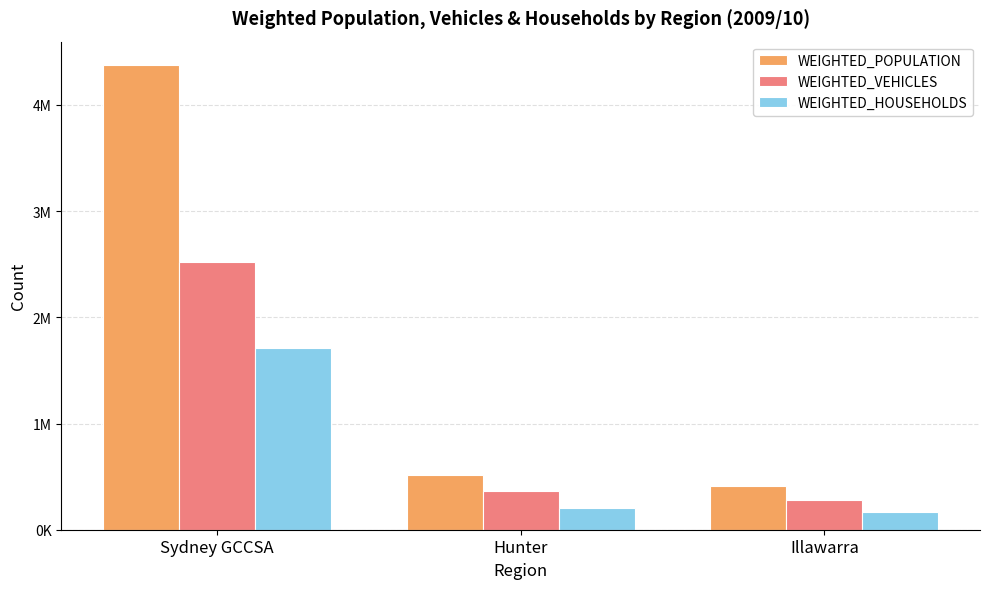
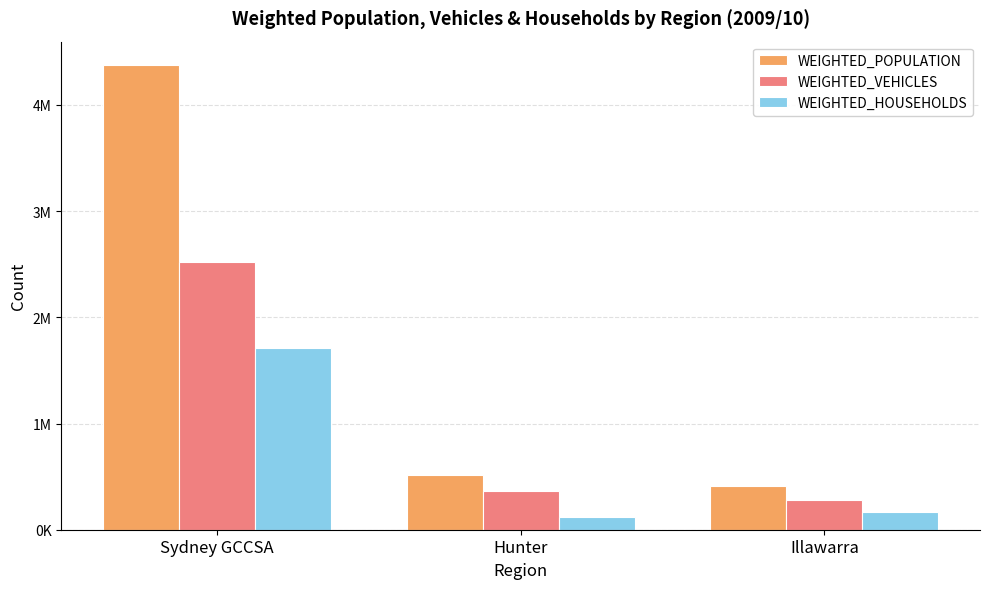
  {
    "WEIGHTED_HOUSEHOLDS": {
      "Sydney GCCSA": 1710000,
-     "Hunter": 210000,
+     "Hunter": 120000,
      "Illawarra": 170000
    }
  }
